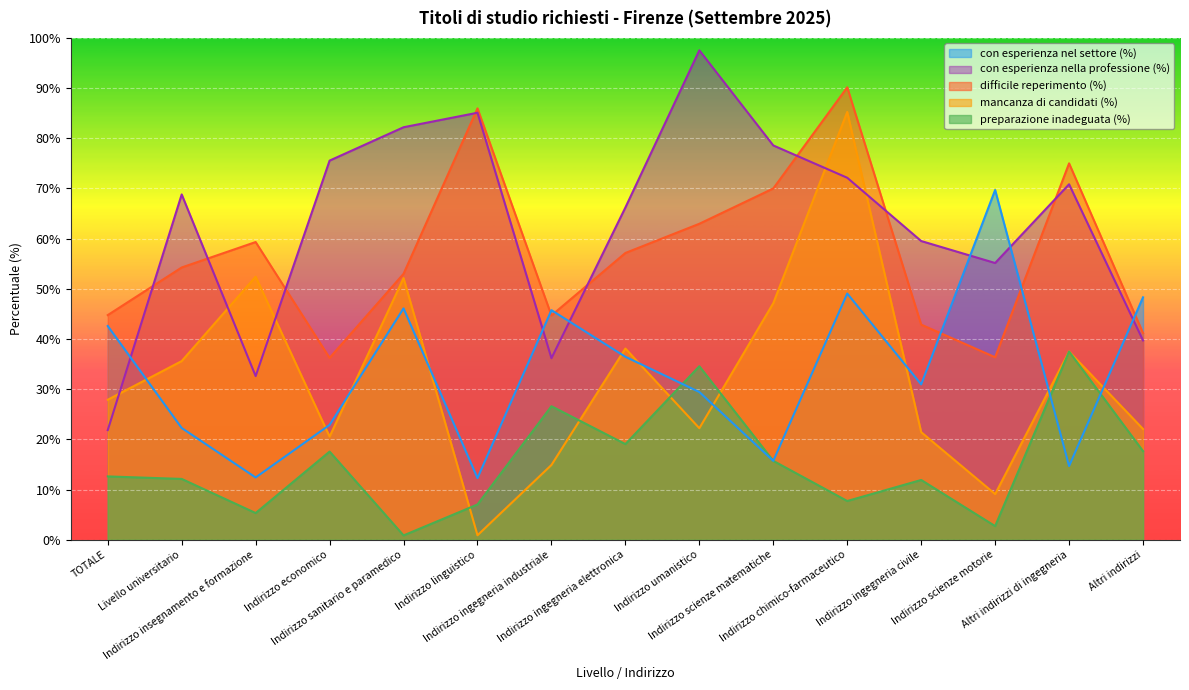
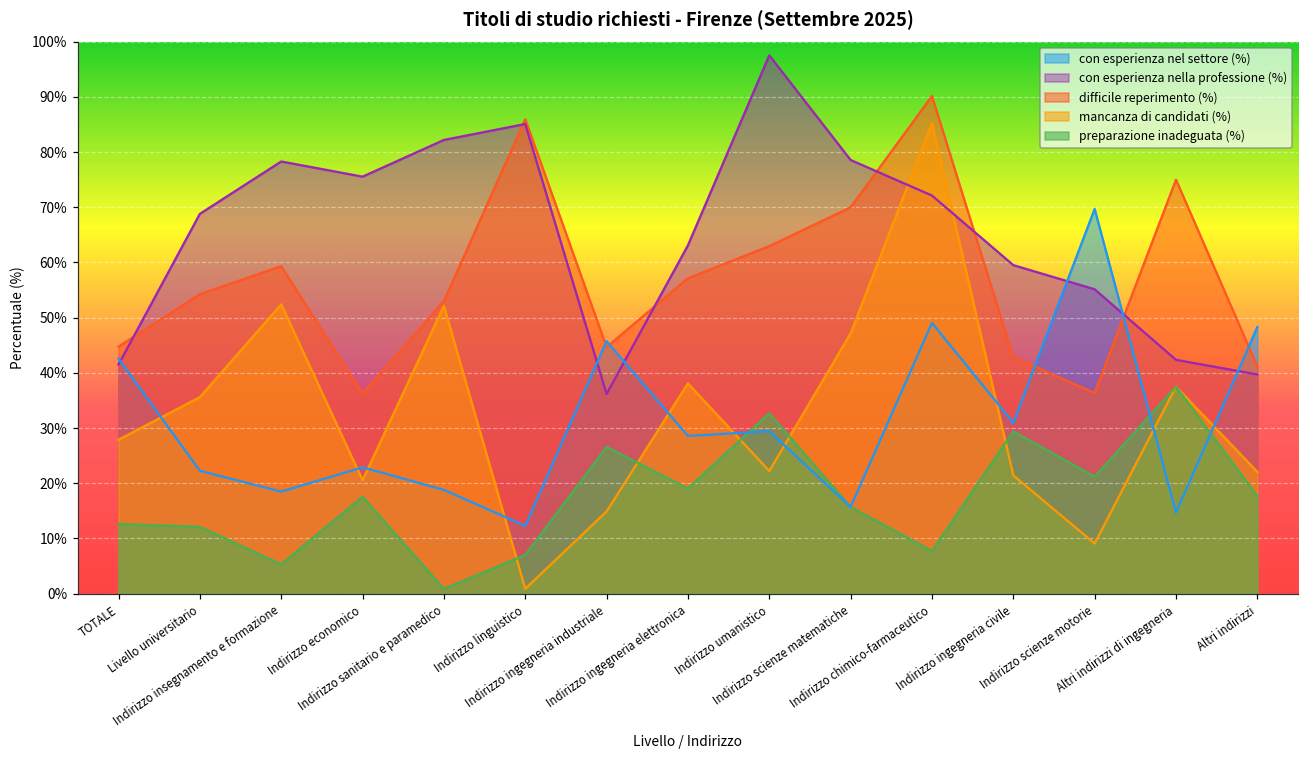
  {
    "con esperienza nel settore (%)": {
      "TOTALE": "43%",
      "Livello universitario": "22%",
-     "Indirizzo insegnamento e formazione": "12%",
+     "Indirizzo insegnamento e formazione": "18%",
      "Indirizzo economico": "23%",
-     "Indirizzo sanitario e paramedico": "46%",
+     "Indirizzo sanitario e paramedico": "19%",
      "Indirizzo linguistico": "12%",
      "Indirizzo ingegneria industriale": "46%",
-     "Indirizzo ingegneria elettronica": "36%",
+     "Indirizzo ingegneria elettronica": "29%",
      "Indirizzo umanistico": "29%",
      "Indirizzo chimico-farmaceutico": "49%",
      "Indirizzo ingegneria civile": "31%",
      "Indirizzo scienze motorie": "70%",
      "Altri indirizzi di ingegneria": "15%",
      "Altri indirizzi": "48%"
    },
    "con esperienza nella professione (%)": {
-     "TOTALE": "22%",
+     "TOTALE": "42%",
      "Livello universitario": "69%",
-     "Indirizzo insegnamento e formazione": "33%",
+     "Indirizzo insegnamento e formazione": "78%",
      "Indirizzo economico": "76%",
      "Indirizzo sanitario e paramedico": "82%",
      "Indirizzo linguistico": "85%",
      "Indirizzo ingegneria industriale": "36%",
-     "Indirizzo ingegneria elettronica": "66%",
+     "Indirizzo ingegneria elettronica": "63%",
      "Indirizzo umanistico": "98%",
      "Indirizzo scienze matematiche": "79%",
      "Indirizzo chimico-farmaceutico": "72%",
      "Indirizzo ingegneria civile": "60%",
      "Indirizzo scienze motorie": "55%",
-     "Altri indirizzi di ingegneria": "71%",
+     "Altri indirizzi di ingegneria": "42%",
      "Altri indirizzi": "40%"
    },
    "preparazione inadeguata (%)": {
      "TOTALE": "13%",
      "Livello universitario": "12%",
      "Indirizzo insegnamento e formazione": "5%",
      "Indirizzo economico": "18%",
      "Indirizzo sanitario e paramedico": "1%",
      "Indirizzo linguistico": "7%",
      "Indirizzo ingegneria industriale": "27%",
      "Indirizzo ingegneria elettronica": "19%",
-     "Indirizzo umanistico": "35%",
+     "Indirizzo umanistico": "33%",
      "Indirizzo chimico-farmaceutico": "8%",
-     "Indirizzo ingegneria civile": "12%",
-     "Indirizzo scienze motorie": "3%",
+     "Indirizzo ingegneria civile": "29%",
+     "Indirizzo scienze motorie": "21%",
      "Altri indirizzi": "18%"
    }
  }
